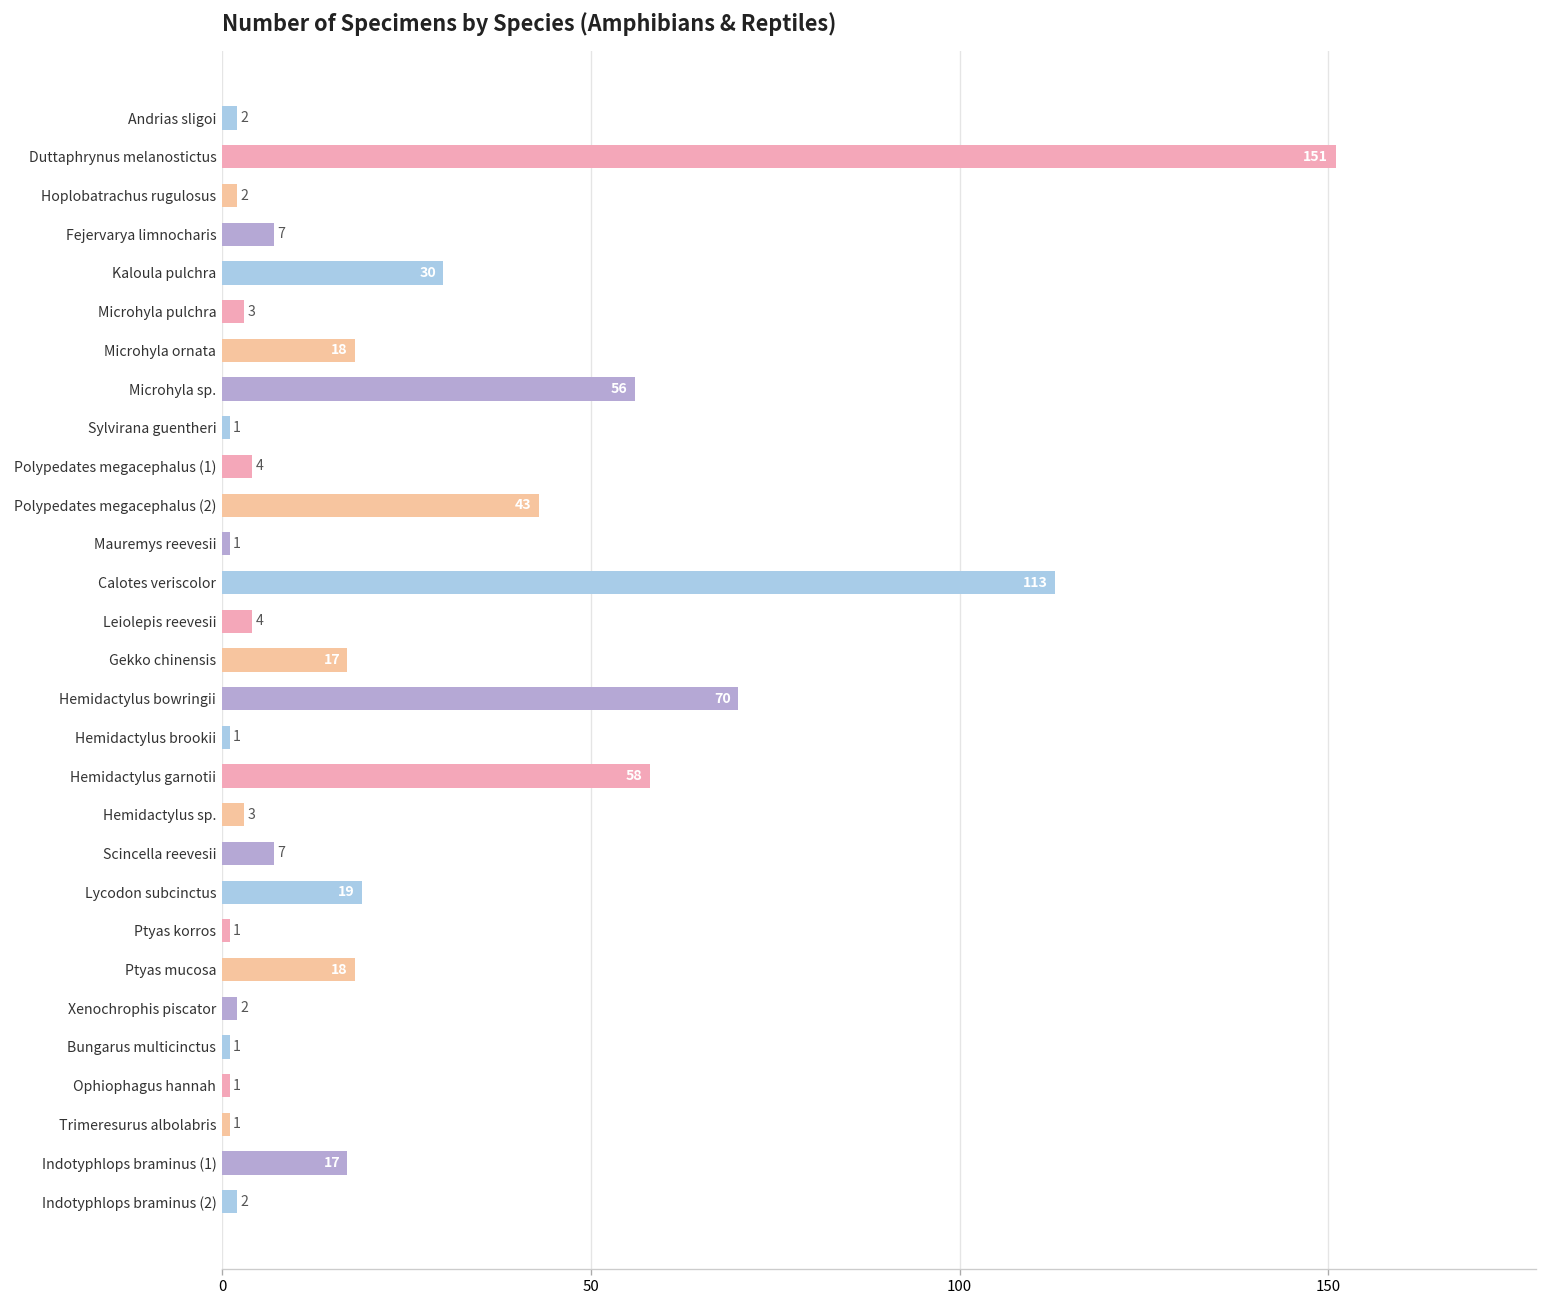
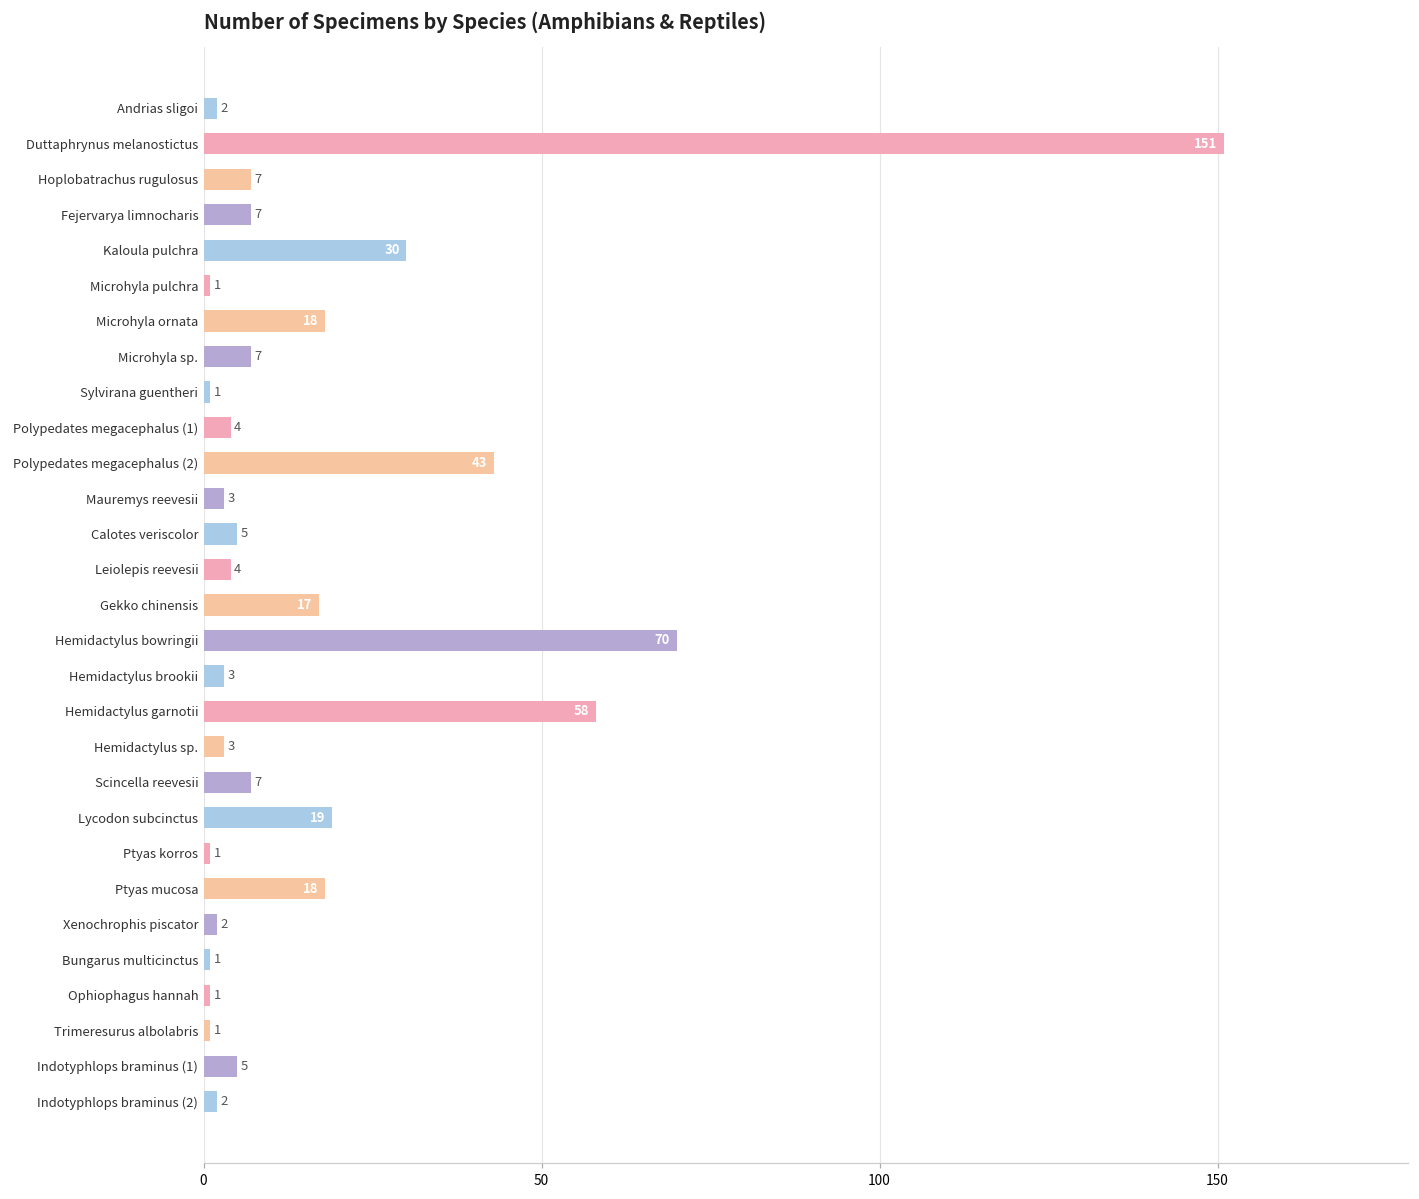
  {
    "Andrias sligoi": 2,
    "Duttaphrynus melanostictus": 151,
-   "Hoplobatrachus rugulosus": 2,
+   "Hoplobatrachus rugulosus": 7,
    "Fejervarya limnocharis": 7,
    "Kaloula pulchra": 30,
-   "Microhyla pulchra": 3,
+   "Microhyla pulchra": 1,
    "Microhyla ornata": 18,
-   "Microhyla sp.": 56,
+   "Microhyla sp.": 7,
    "Sylvirana guentheri": 1,
    "Polypedates megacephalus (1)": 4,
    "Polypedates megacephalus (2)": 43,
-   "Mauremys reevesii": 1,
-   "Calotes veriscolor": 113,
+   "Mauremys reevesii": 3,
+   "Calotes veriscolor": 5,
    "Leiolepis reevesii": 4,
    "Gekko chinensis": 17,
    "Hemidactylus bowringii": 70,
-   "Hemidactylus brookii": 1,
+   "Hemidactylus brookii": 3,
    "Hemidactylus garnotii": 58,
    "Hemidactylus sp.": 3,
    "Scincella reevesii": 7,
    "Lycodon subcinctus": 19,
    "Ptyas korros": 1,
    "Ptyas mucosa": 18,
    "Xenochrophis piscator": 2,
    "Bungarus multicinctus": 1,
    "Ophiophagus hannah": 1,
    "Trimeresurus albolabris": 1,
-   "Indotyphlops braminus (1)": 17,
+   "Indotyphlops braminus (1)": 5,
    "Indotyphlops braminus (2)": 2
  }
